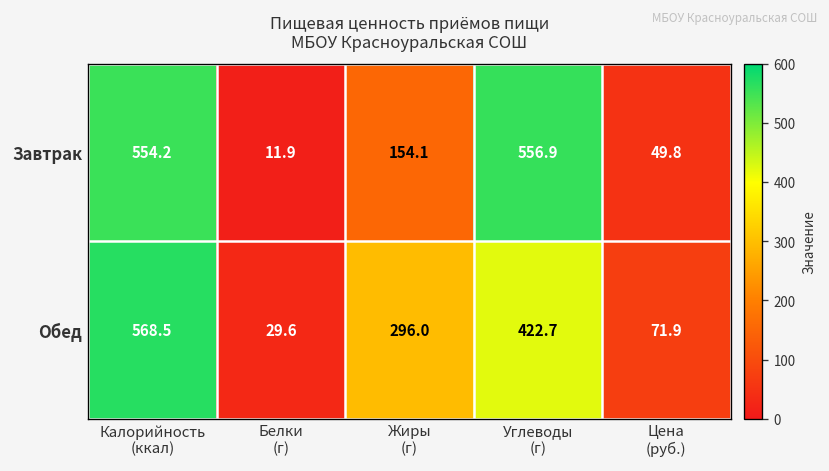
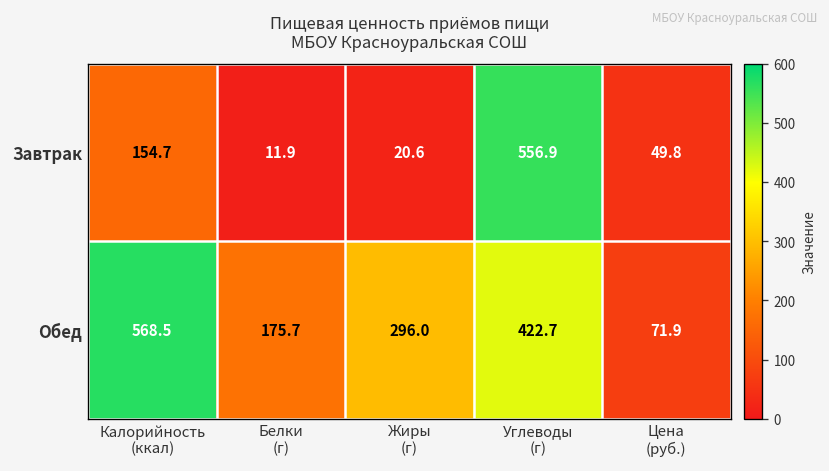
  {
    "Завтрак": {
-     "Калорийность (ккал)": 554.2,
+     "Калорийность (ккал)": 154.7,
      "Белки (г)": 11.9,
-     "Жиры (г)": 154.1,
+     "Жиры (г)": 20.6,
      "Углеводы (г)": 556.9,
      "Цена (руб.)": 49.8
    },
    "Обед": {
      "Калорийность (ккал)": 568.5,
-     "Белки (г)": 29.6,
+     "Белки (г)": 175.7,
      "Жиры (г)": 296.0,
      "Углеводы (г)": 422.7,
      "Цена (руб.)": 71.9
    }
  }
